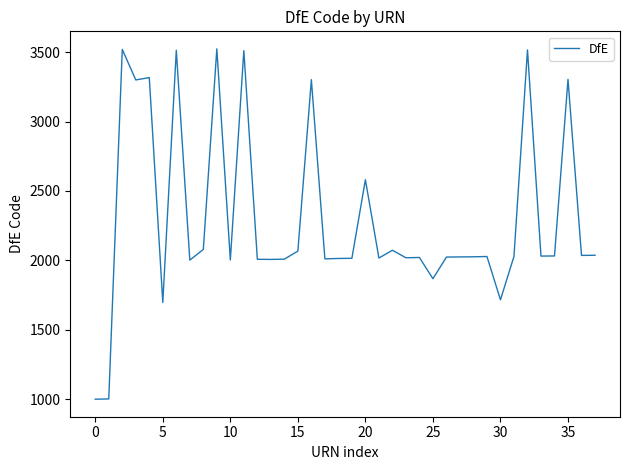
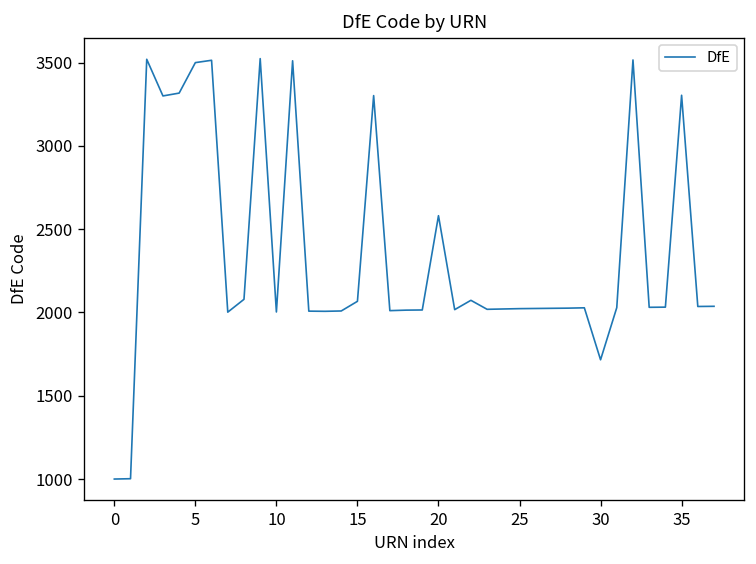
  {
    "0": 1000,
-   "5": 1700,
+   "5": 3500,
    "10": 2000,
    "15": 2070,
    "20": 2580,
-   "25": 1870,
+   "25": 2020,
    "30": 1720,
    "35": 3300
  }
